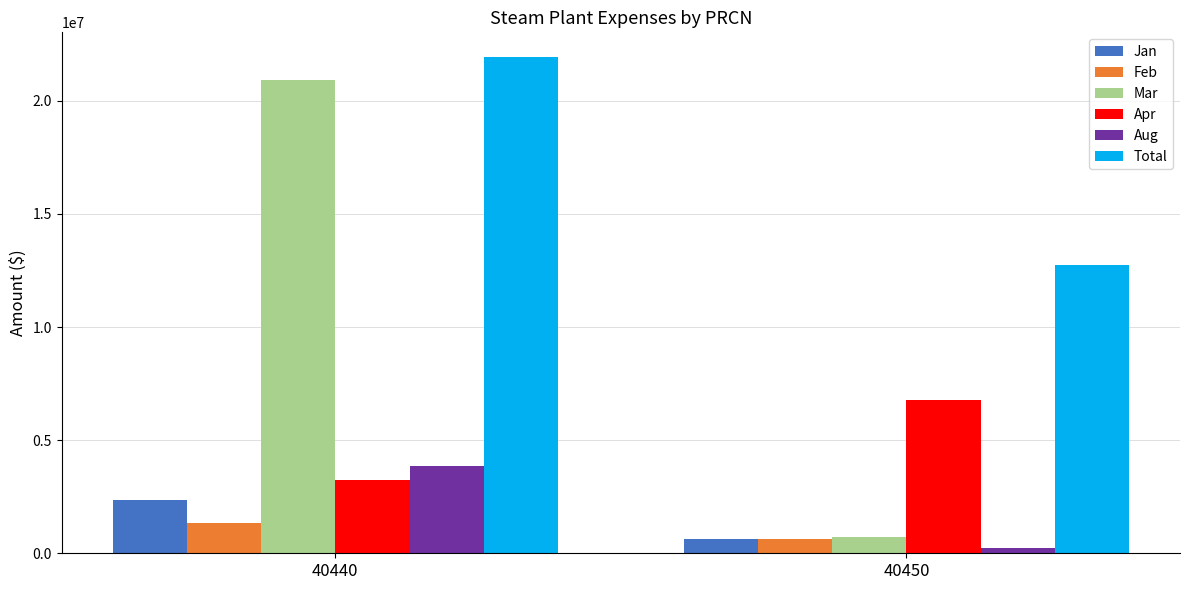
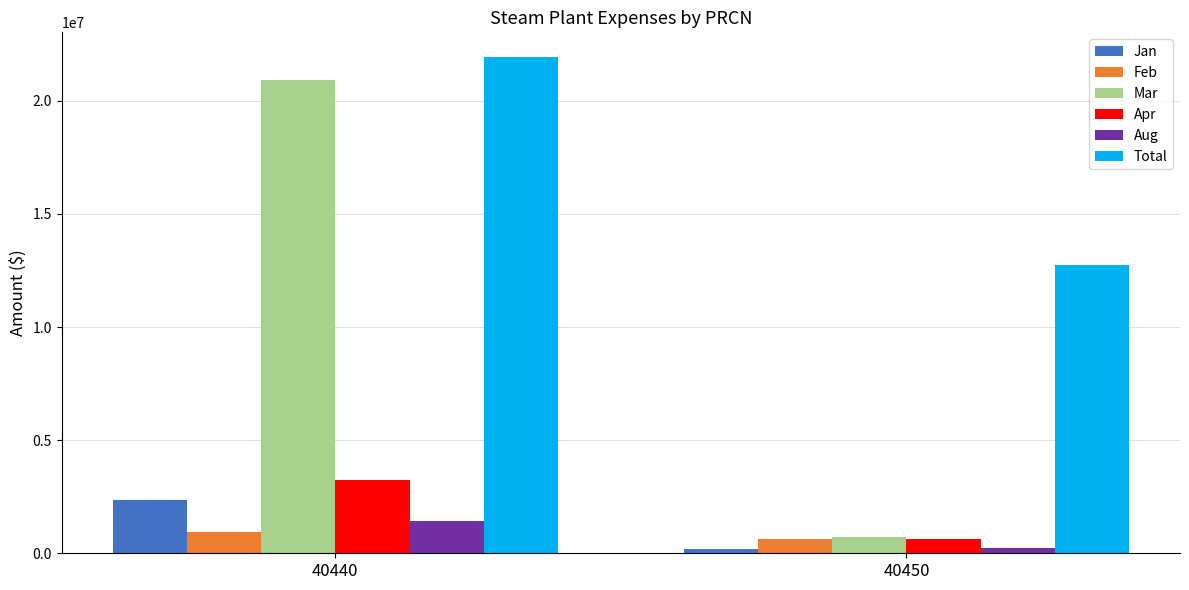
  {
    "Jan": {
      "40440": 2400000,
-     "40450": 600000
+     "40450": 200000
    },
    "Feb": {
-     "40440": 1300000,
+     "40440": 900000,
      "40450": 600000
    },
    "Mar": {
      "40440": 20900000,
      "40450": 700000
    },
    "Apr": {
      "40440": 3200000,
-     "40450": 6800000
+     "40450": 600000
    },
    "Aug": {
-     "40440": 3900000,
+     "40440": 1400000,
      "40450": 300000
    },
    "Total": {
      "40440": 21900000,
      "40450": 12800000
    }
  }
